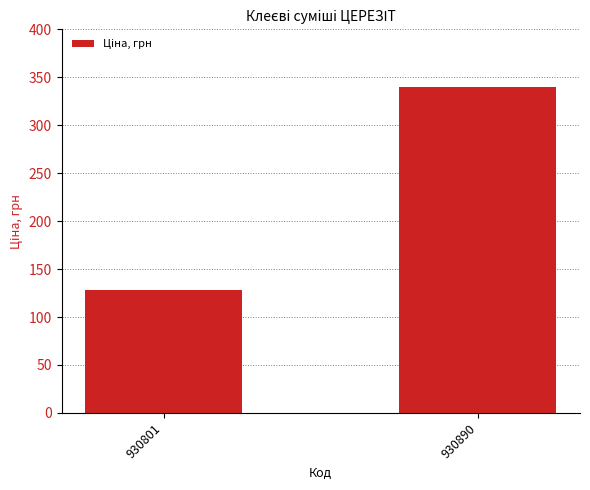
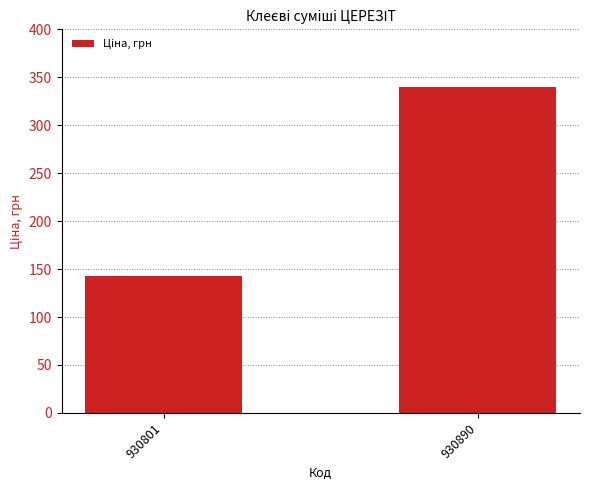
  {
-   "930801": 130,
+   "930801": 140,
    "930890": 340
  }
